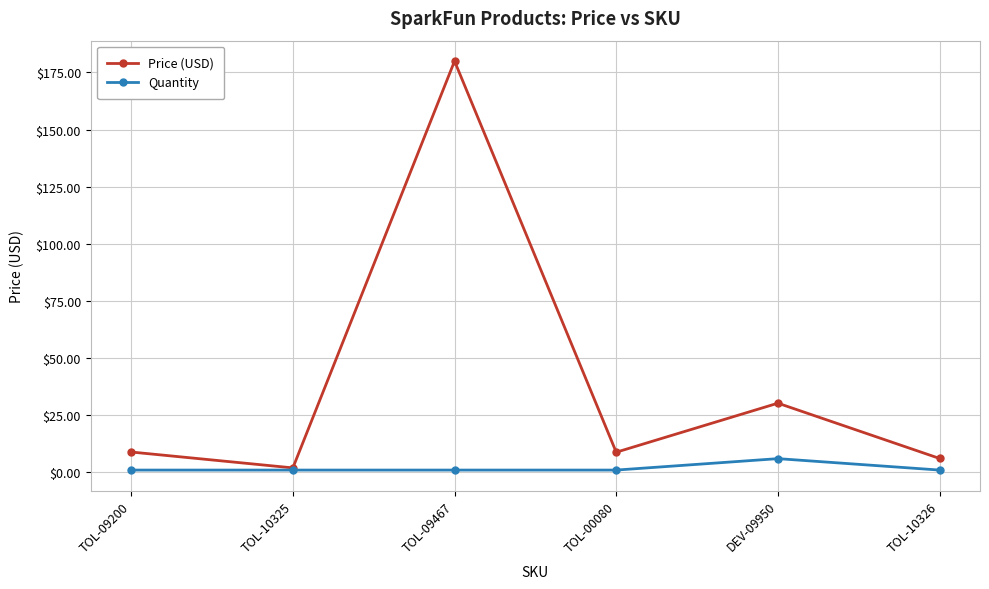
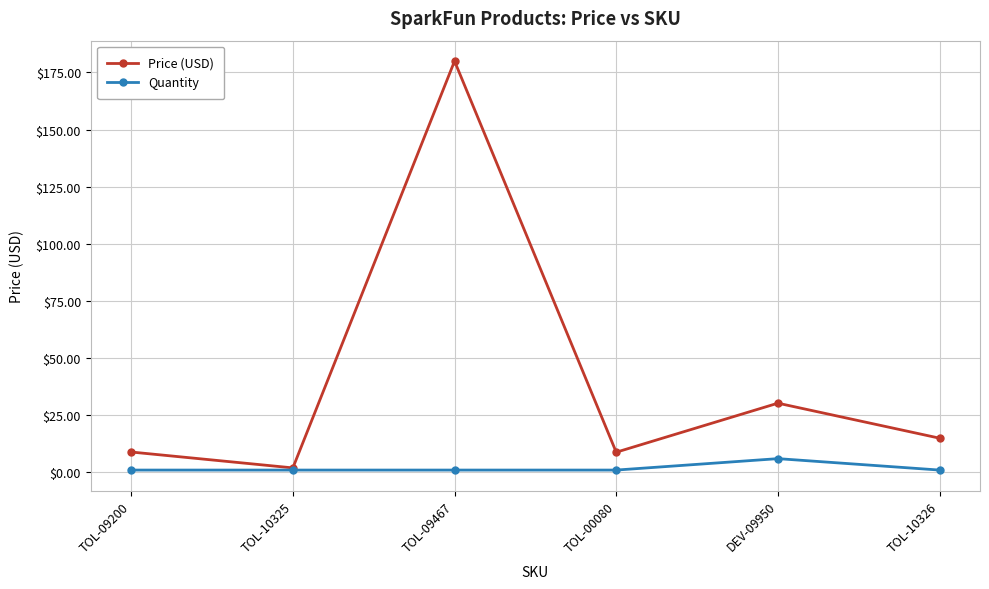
  {
    "Price (USD)": {
      "TOL-09200": "$9",
      "TOL-09467": "$180",
      "TOL-00080": "$9",
      "DEV-09950": "$30",
-     "TOL-10326": "$6"
+     "TOL-10326": "$15"
    },
    "Quantity": {
      "TOL-09200": "$1",
      "TOL-09467": "$1",
      "TOL-00080": "$1",
      "DEV-09950": "$6",
      "TOL-10326": "$1"
    }
  }
